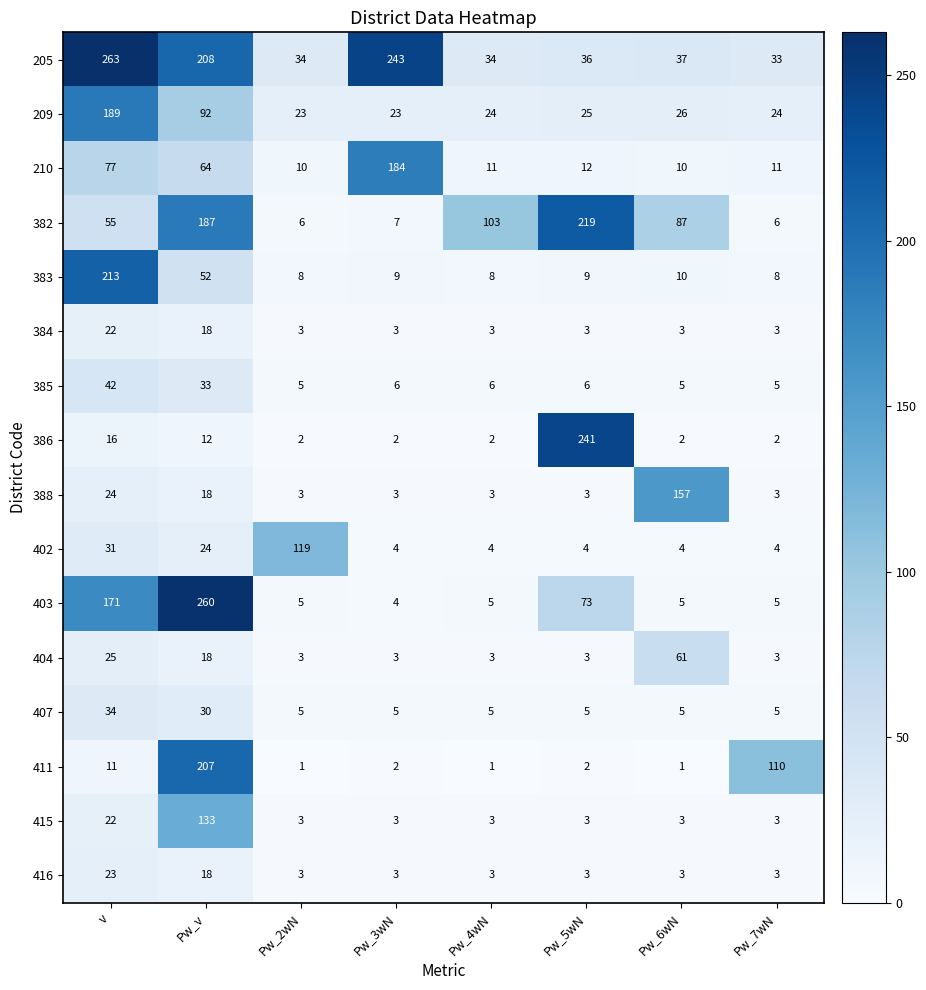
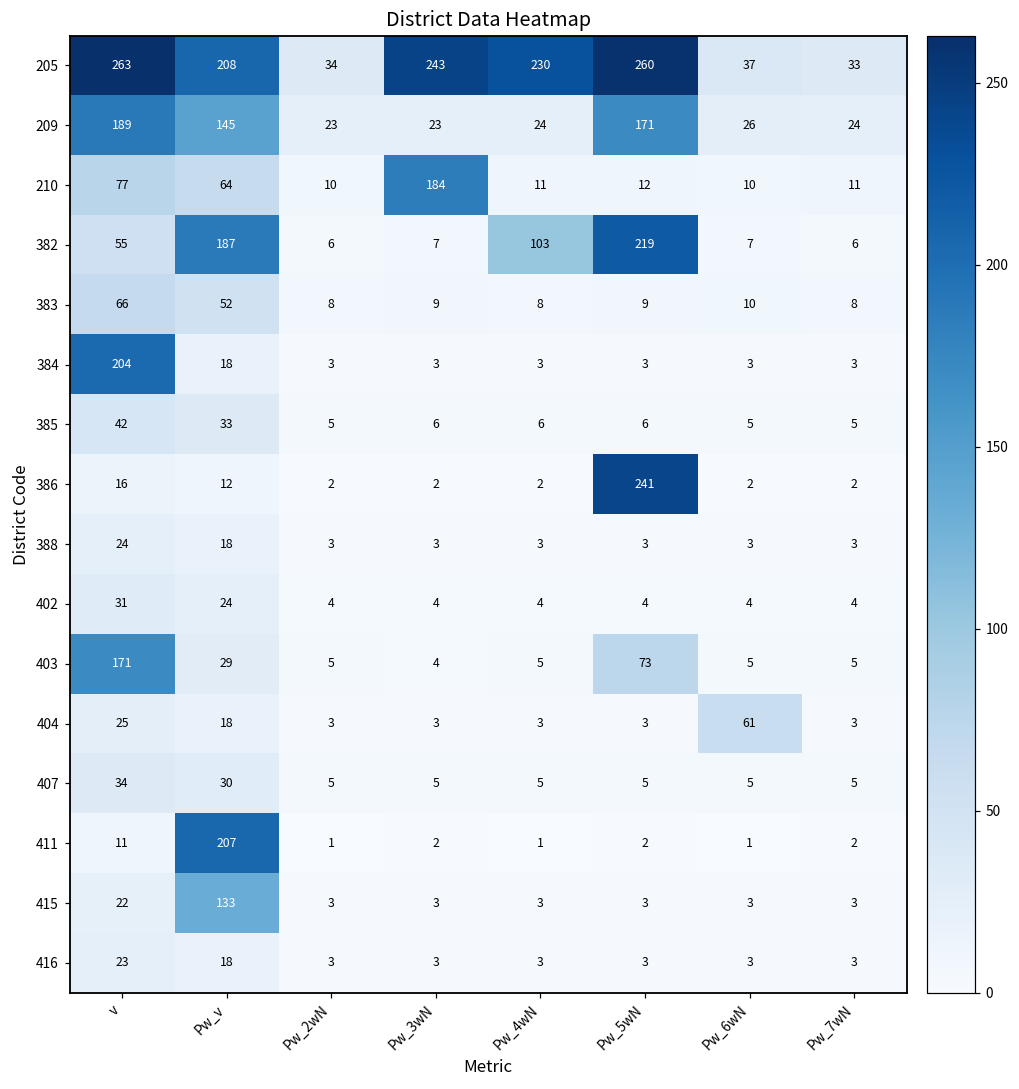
  {
    "205": {
      "v": 263,
      "Pw_v": 208,
      "Pw_2wN": 34,
      "Pw_3wN": 243,
-     "Pw_4wN": 34,
-     "Pw_5wN": 36,
+     "Pw_4wN": 230,
+     "Pw_5wN": 260,
      "Pw_6wN": 37,
      "Pw_7wN": 33
    },
    "209": {
      "v": 189,
-     "Pw_v": 92,
+     "Pw_v": 145,
      "Pw_2wN": 23,
      "Pw_3wN": 23,
      "Pw_4wN": 24,
-     "Pw_5wN": 25,
+     "Pw_5wN": 171,
      "Pw_6wN": 26,
      "Pw_7wN": 24
    },
    "210": {
      "v": 77,
      "Pw_v": 64,
      "Pw_2wN": 10,
      "Pw_3wN": 184,
      "Pw_4wN": 11,
      "Pw_5wN": 12,
      "Pw_6wN": 10,
      "Pw_7wN": 11
    },
    "382": {
      "v": 55,
      "Pw_v": 187,
      "Pw_2wN": 6,
      "Pw_3wN": 7,
      "Pw_4wN": 103,
      "Pw_5wN": 219,
-     "Pw_6wN": 87,
+     "Pw_6wN": 7,
      "Pw_7wN": 6
    },
    "383": {
-     "v": 213,
+     "v": 66,
      "Pw_v": 52,
      "Pw_2wN": 8,
      "Pw_3wN": 9,
      "Pw_4wN": 8,
      "Pw_5wN": 9,
      "Pw_6wN": 10,
      "Pw_7wN": 8
    },
    "384": {
-     "v": 22,
+     "v": 204,
      "Pw_v": 18,
      "Pw_2wN": 3,
      "Pw_3wN": 3,
      "Pw_4wN": 3,
      "Pw_5wN": 3,
      "Pw_6wN": 3,
      "Pw_7wN": 3
    },
    "385": {
      "v": 42,
      "Pw_v": 33,
      "Pw_2wN": 5,
      "Pw_3wN": 6,
      "Pw_4wN": 6,
      "Pw_5wN": 6,
      "Pw_6wN": 5,
      "Pw_7wN": 5
    },
    "386": {
      "v": 16,
      "Pw_v": 12,
      "Pw_2wN": 2,
      "Pw_3wN": 2,
      "Pw_4wN": 2,
      "Pw_5wN": 241,
      "Pw_6wN": 2,
      "Pw_7wN": 2
    },
    "388": {
      "v": 24,
      "Pw_v": 18,
      "Pw_2wN": 3,
      "Pw_3wN": 3,
      "Pw_4wN": 3,
      "Pw_5wN": 3,
-     "Pw_6wN": 157,
+     "Pw_6wN": 3,
      "Pw_7wN": 3
    },
    "402": {
      "v": 31,
      "Pw_v": 24,
-     "Pw_2wN": 119,
+     "Pw_2wN": 4,
      "Pw_3wN": 4,
      "Pw_4wN": 4,
      "Pw_5wN": 4,
      "Pw_6wN": 4,
      "Pw_7wN": 4
    },
    "403": {
      "v": 171,
-     "Pw_v": 260,
+     "Pw_v": 29,
      "Pw_2wN": 5,
      "Pw_3wN": 4,
      "Pw_4wN": 5,
      "Pw_5wN": 73,
      "Pw_6wN": 5,
      "Pw_7wN": 5
    },
    "404": {
      "v": 25,
      "Pw_v": 18,
      "Pw_2wN": 3,
      "Pw_3wN": 3,
      "Pw_4wN": 3,
      "Pw_5wN": 3,
      "Pw_6wN": 61,
      "Pw_7wN": 3
    },
    "407": {
      "v": 34,
      "Pw_v": 30,
      "Pw_2wN": 5,
      "Pw_3wN": 5,
      "Pw_4wN": 5,
      "Pw_5wN": 5,
      "Pw_6wN": 5,
      "Pw_7wN": 5
    },
    "411": {
      "v": 11,
      "Pw_v": 207,
      "Pw_2wN": 1,
      "Pw_3wN": 2,
      "Pw_4wN": 1,
      "Pw_5wN": 2,
      "Pw_6wN": 1,
-     "Pw_7wN": 110
+     "Pw_7wN": 2
    },
    "415": {
      "v": 22,
      "Pw_v": 133,
      "Pw_2wN": 3,
      "Pw_3wN": 3,
      "Pw_4wN": 3,
      "Pw_5wN": 3,
      "Pw_6wN": 3,
      "Pw_7wN": 3
    },
    "416": {
      "v": 23,
      "Pw_v": 18,
      "Pw_2wN": 3,
      "Pw_3wN": 3,
      "Pw_4wN": 3,
      "Pw_5wN": 3,
      "Pw_6wN": 3,
      "Pw_7wN": 3
    }
  }
